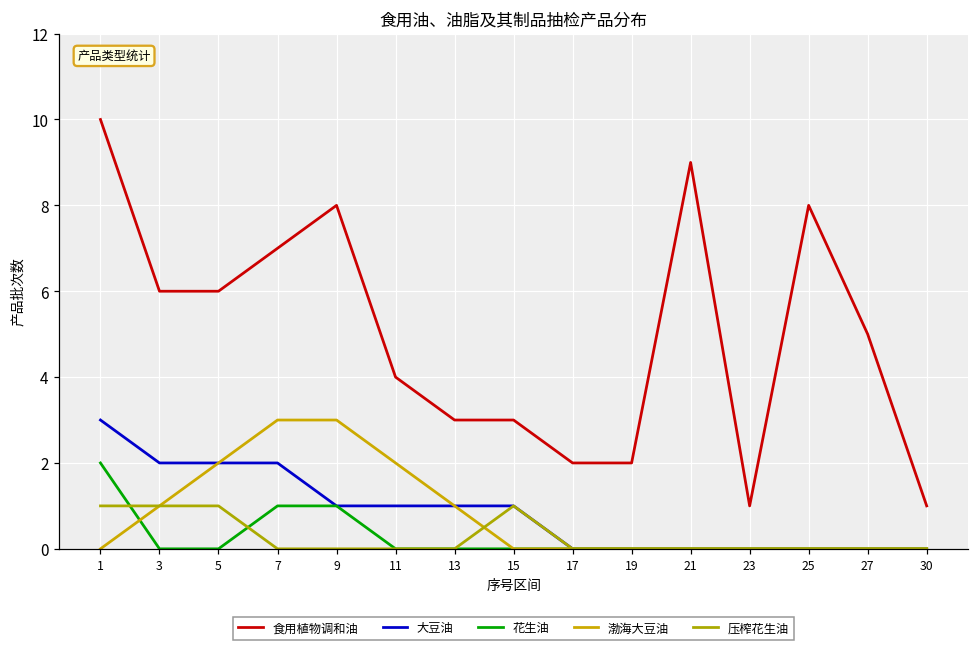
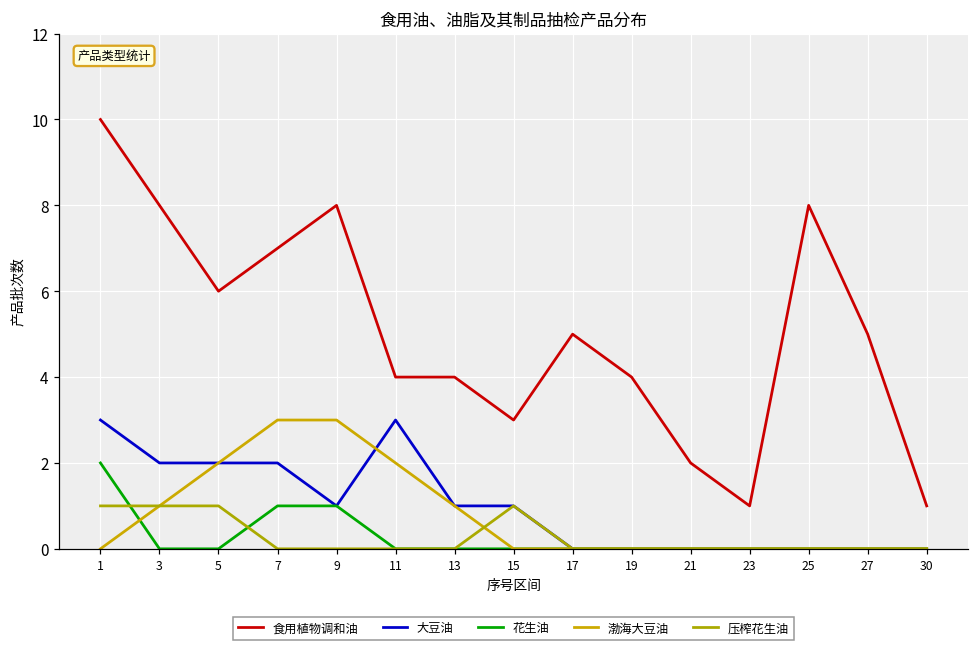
  {
    "食用植物调和油": {
      "1": 10,
-     "3": 6,
+     "3": 8,
      "5": 6,
      "7": 7,
      "9": 8,
      "11": 4,
-     "13": 3,
+     "13": 4,
      "15": 3,
-     "17": 2,
-     "19": 2,
-     "21": 9,
+     "17": 5,
+     "19": 4,
+     "21": 2,
      "23": 1,
      "25": 8,
      "27": 5,
      "30": 1
    },
    "大豆油": {
      "1": 3,
      "3": 2,
      "7": 2,
-     "11": 1
+     "11": 3
    },
    "花生油": {
      "1": 2,
      "3": 0,
      "5": 0,
      "7": 1
    }
  }
